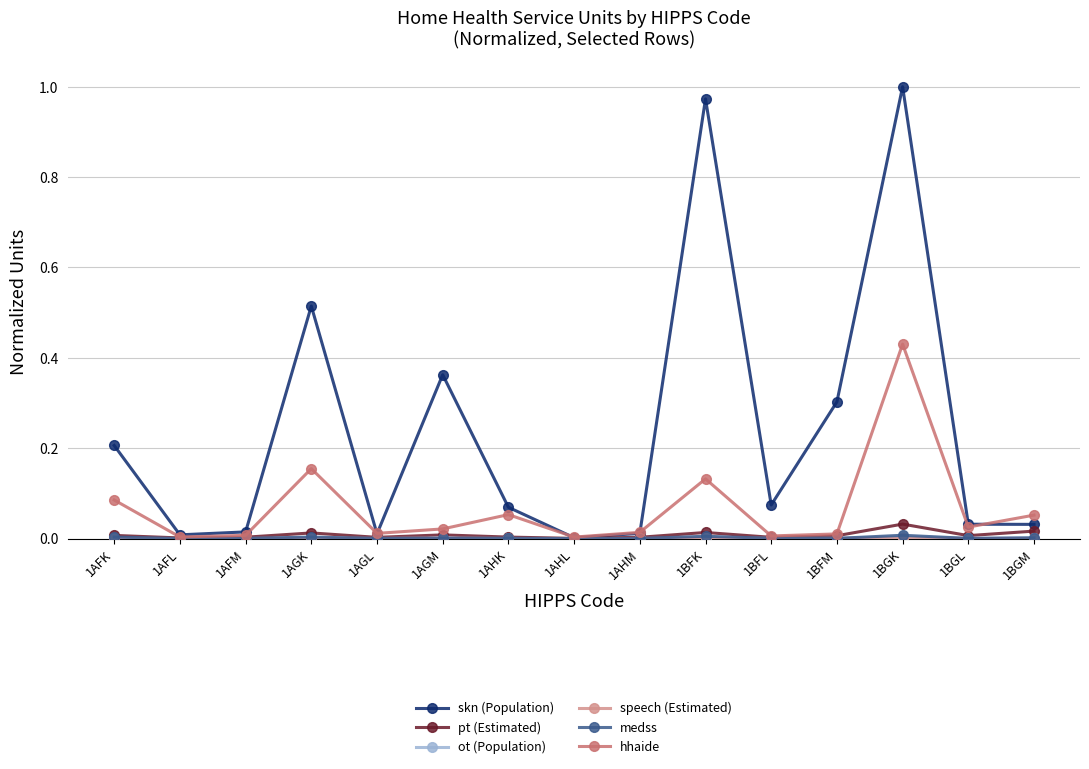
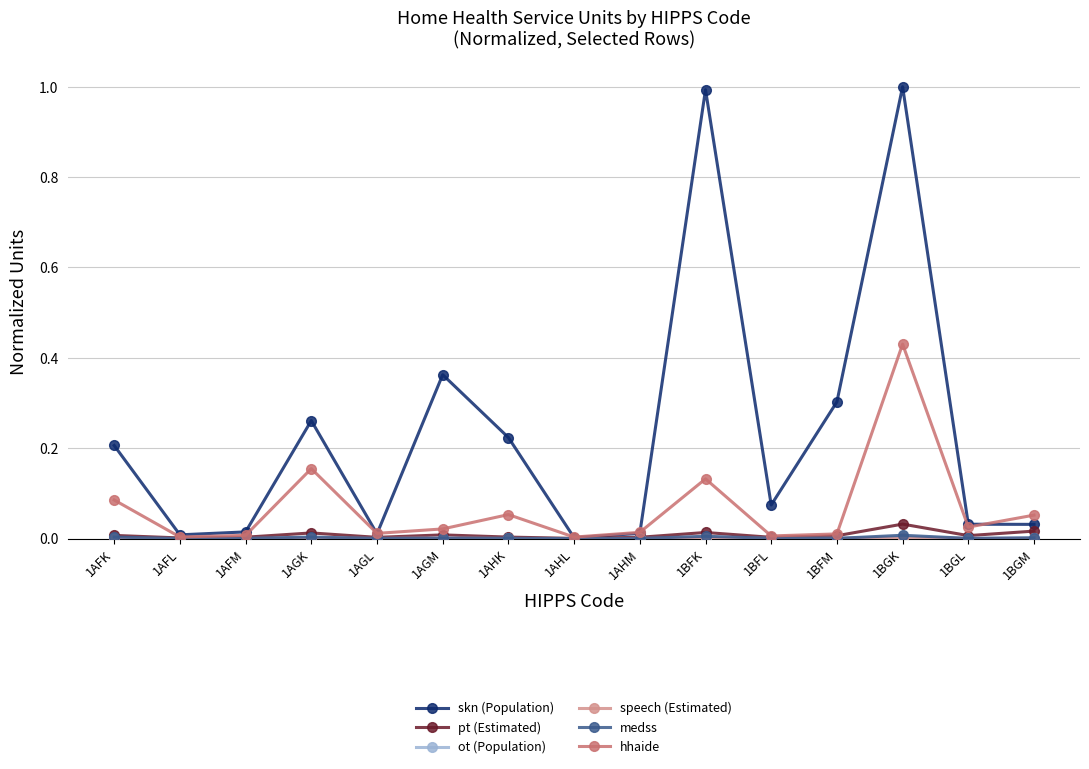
  {
    "skn (Population)": {
      "1AFK": 0.21,
      "1AFM": 0.01,
-     "1AGK": 0.51,
+     "1AGK": 0.26,
      "1AGM": 0.36,
-     "1AHK": 0.07,
-     "1BFK": 0.97,
+     "1AHK": 0.22,
+     "1BFK": 0.99,
      "1BFL": 0.07,
      "1BFM": 0.30,
      "1BGK": 1.00,
      "1BGL": 0.03,
      "1BGM": 0.03
    },
    "pt (Estimated)": {
      "1AGK": 0.01,
      "1AGM": 0.01,
      "1BFK": 0.01,
      "1BGK": 0.03,
      "1BGL": 0.01,
      "1BGM": 0.02
    }
  }
